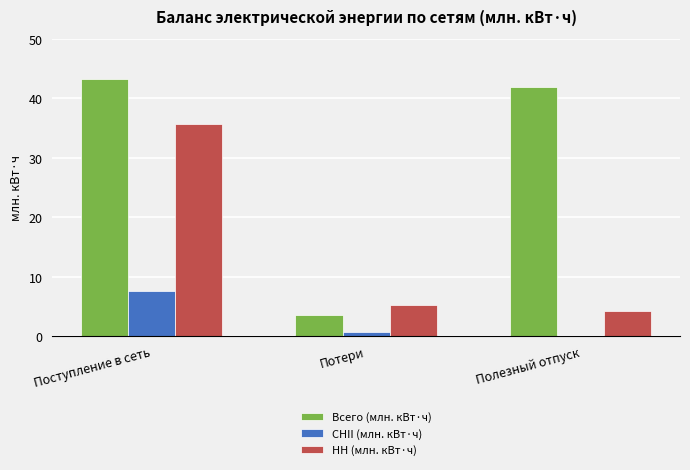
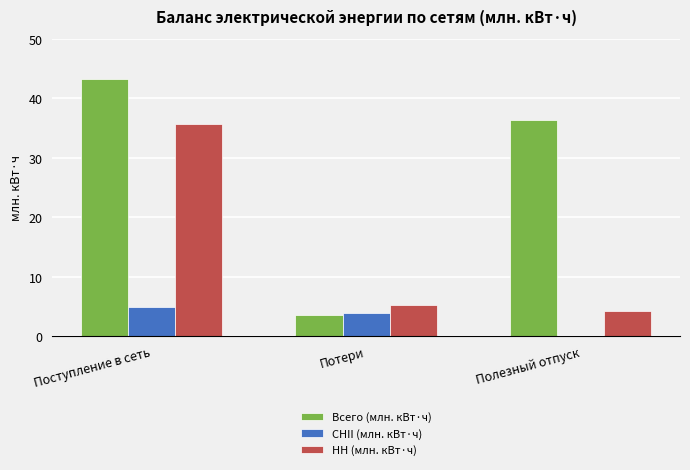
  {
    "Всего (млн. кВт·ч)": {
      "Поступление в сеть": 43,
      "Потери": 4,
-     "Полезный отпуск": 42
+     "Полезный отпуск": 36
    },
    "СНII (млн. кВт·ч)": {
-     "Поступление в сеть": 8,
-     "Потери": 1,
+     "Поступление в сеть": 5,
+     "Потери": 4,
      "Полезный отпуск": 0
    },
    "НН (млн. кВт·ч)": {
      "Поступление в сеть": 36,
      "Потери": 5,
      "Полезный отпуск": 4
    }
  }
